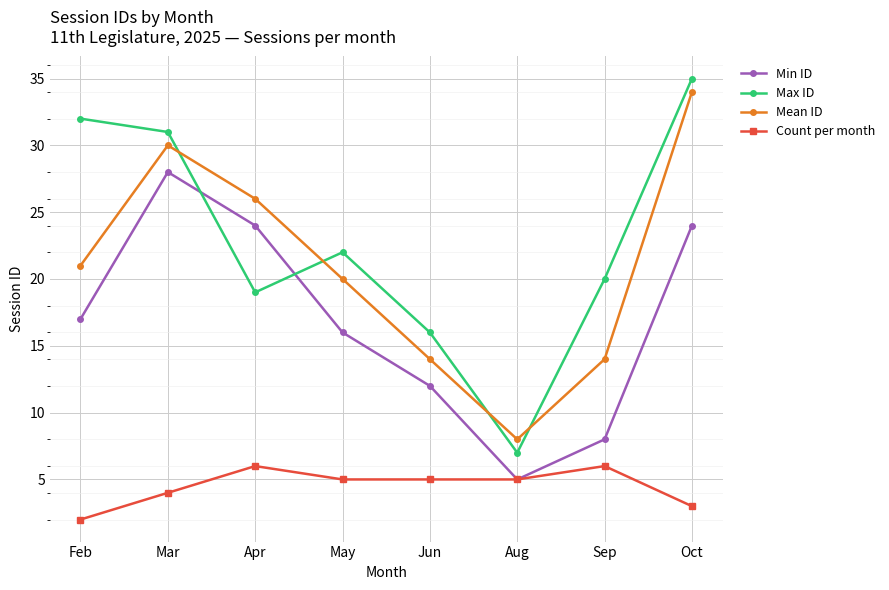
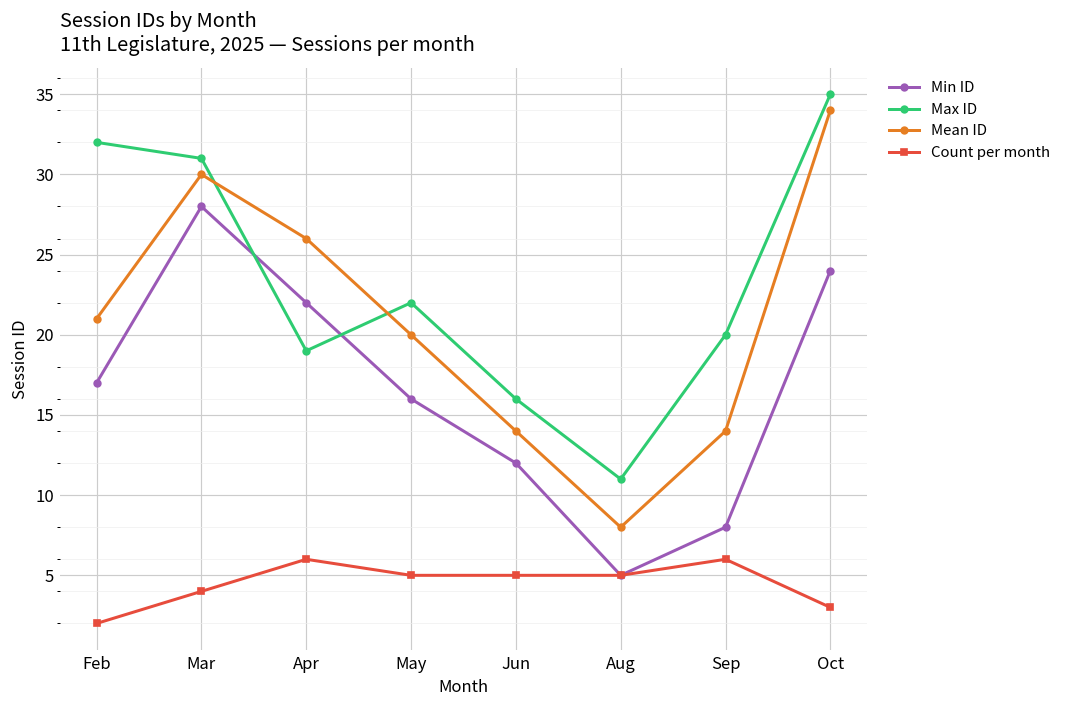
  {
    "Min ID": {
      "Feb": 17,
      "Mar": 28,
-     "Apr": 24,
+     "Apr": 22,
      "May": 16,
      "Jun": 12,
      "Sep": 8,
      "Oct": 24
    },
    "Max ID": {
      "Feb": 32,
      "Mar": 31,
      "Apr": 19,
      "May": 22,
      "Jun": 16,
-     "Aug": 7,
+     "Aug": 11,
      "Sep": 20,
      "Oct": 35
    }
  }
